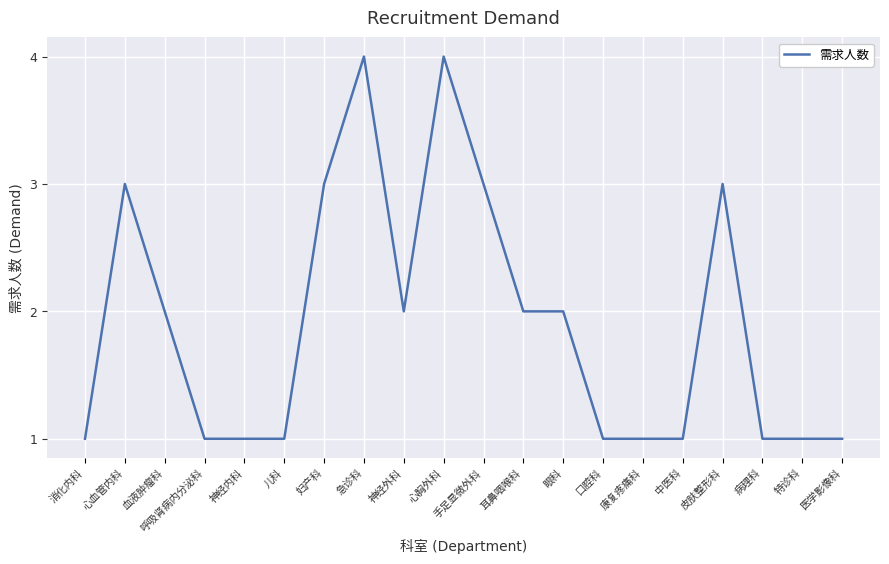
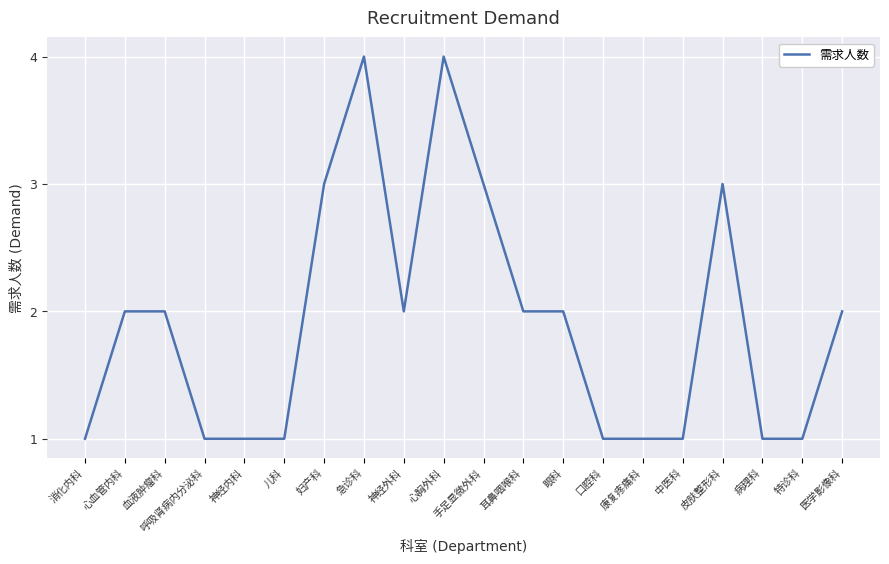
  {
    "消化内科": 1,
-   "心血管内科": 3,
+   "心血管内科": 2,
    "血液肿瘤科": 2,
    "呼吸肾病内分泌科": 1,
    "神经内科": 1,
    "儿科": 1,
    "妇产科": 3,
    "急诊科": 4,
    "神经外科": 2,
    "心胸外科": 4,
    "手足显微外科": 3,
    "耳鼻咽喉科": 2,
    "眼科": 2,
    "口腔科": 1,
    "康复疼痛科": 1,
    "中医科": 1,
    "皮肤整形科": 3,
    "病理科": 1,
    "特诊科": 1,
-   "医学影像科": 1
+   "医学影像科": 2
  }
